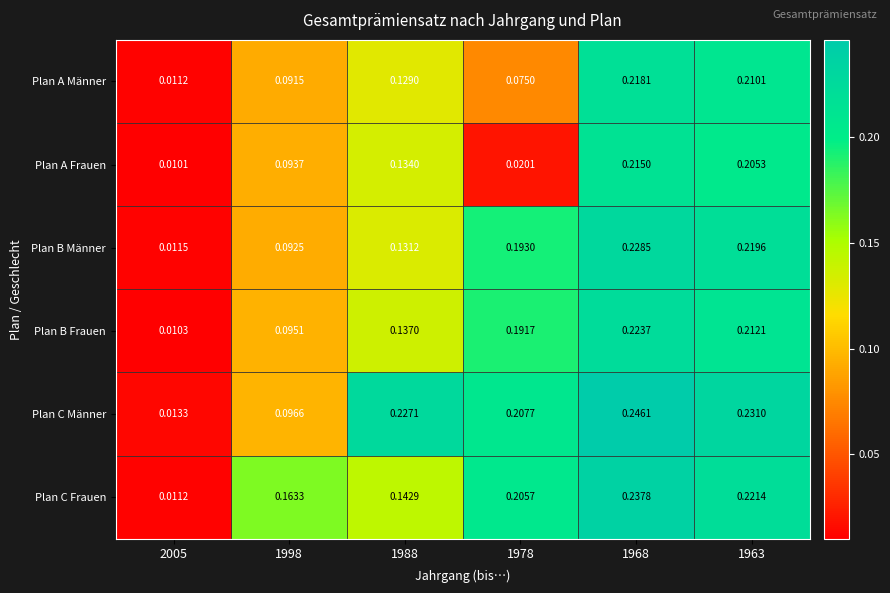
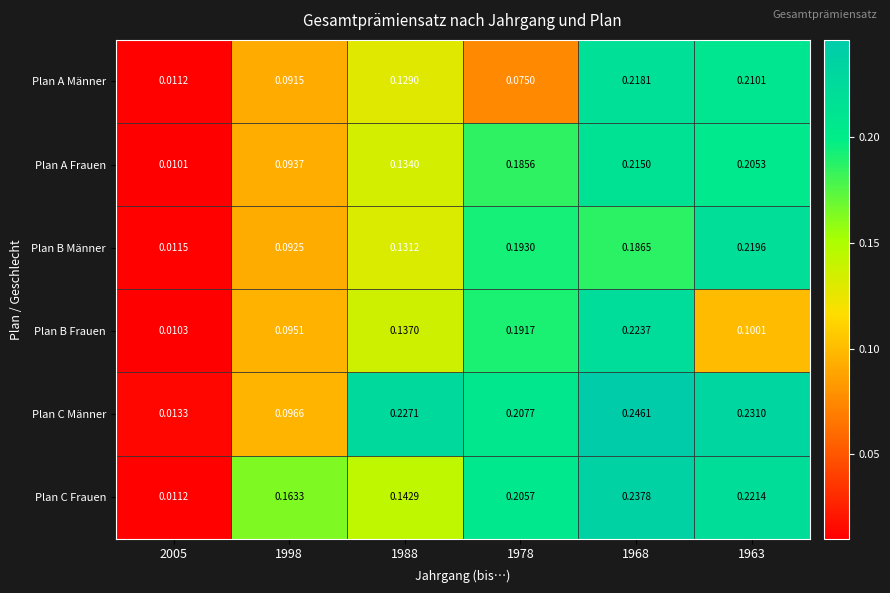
  {
    "Plan A Männer": {
      "2005": 0.0112,
      "1998": 0.0915,
      "1988": 0.1290,
      "1978": 0.0750,
      "1968": 0.2181,
      "1963": 0.2101
    },
    "Plan A Frauen": {
      "2005": 0.0101,
      "1998": 0.0937,
      "1988": 0.1340,
-     "1978": 0.0201,
+     "1978": 0.1856,
      "1968": 0.2150,
      "1963": 0.2053
    },
    "Plan B Männer": {
      "2005": 0.0115,
      "1998": 0.0925,
      "1988": 0.1312,
      "1978": 0.1930,
-     "1968": 0.2285,
+     "1968": 0.1865,
      "1963": 0.2196
    },
    "Plan B Frauen": {
      "2005": 0.0103,
      "1998": 0.0951,
      "1988": 0.1370,
      "1978": 0.1917,
      "1968": 0.2237,
-     "1963": 0.2121
+     "1963": 0.1001
    },
    "Plan C Männer": {
      "2005": 0.0133,
      "1998": 0.0966,
      "1988": 0.2271,
      "1978": 0.2077,
      "1968": 0.2461,
      "1963": 0.2310
    },
    "Plan C Frauen": {
      "2005": 0.0112,
      "1998": 0.1633,
      "1988": 0.1429,
      "1978": 0.2057,
      "1968": 0.2378,
      "1963": 0.2214
    }
  }
